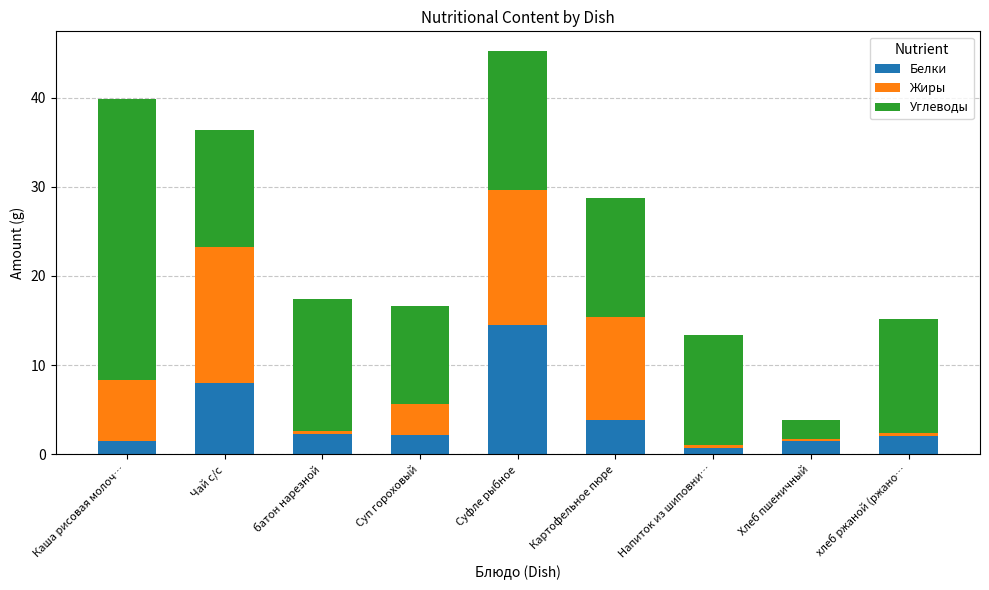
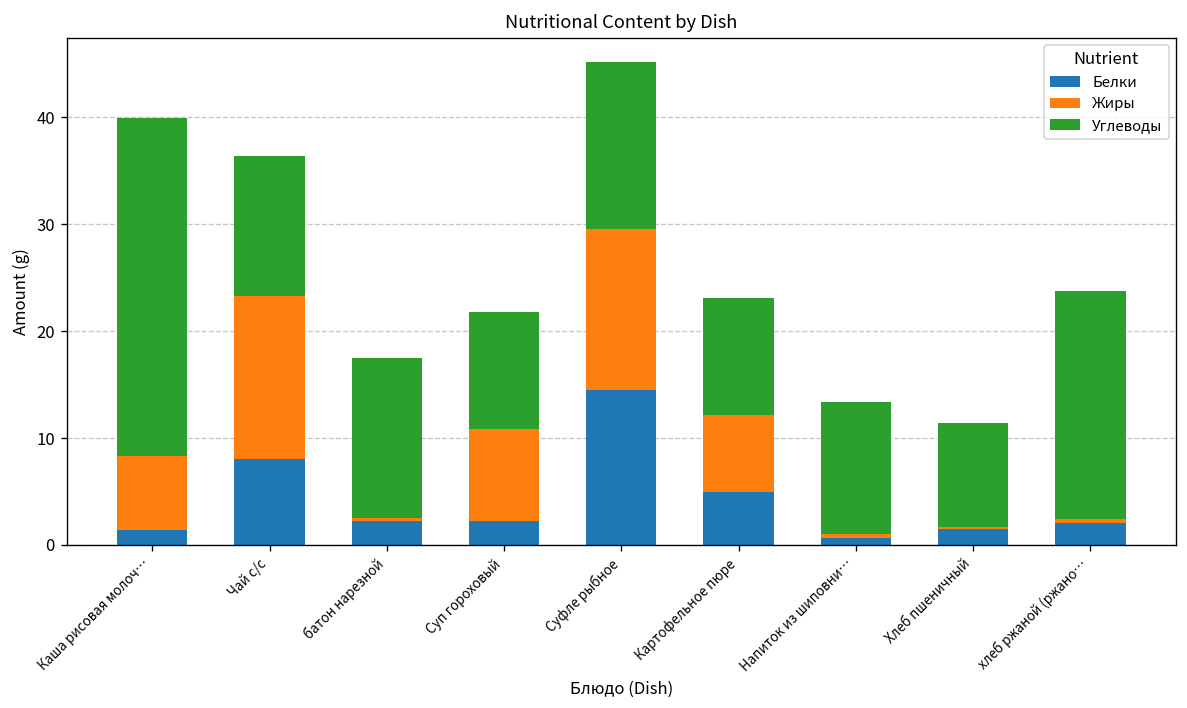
  {
    "Белки": {
      "Каша рисовая молоч…": 1,
      "Чай с/с": 8,
      "батон нарезной": 2,
      "Суп гороховый": 2,
      "Суфле рыбное": 15,
-     "Картофельное пюре": 4,
+     "Картофельное пюре": 5,
      "Напиток из шиповни…": 1,
      "Хлеб пшеничный": 2,
      "хлеб ржаной (ржано…": 2
    },
    "Жиры": {
      "Каша рисовая молоч…": 7,
      "Чай с/с": 15,
-     "Суп гороховый": 3,
+     "Суп гороховый": 9,
      "Суфле рыбное": 15,
-     "Картофельное пюре": 12,
+     "Картофельное пюре": 7,
      "Напиток из шиповни…": 0,
      "хлеб ржаной (ржано…": 0
    },
    "Углеводы": {
      "Каша рисовая молоч…": 32,
      "Чай с/с": 13,
      "батон нарезной": 15,
      "Суп гороховый": 11,
      "Суфле рыбное": 16,
-     "Картофельное пюре": 13,
+     "Картофельное пюре": 11,
      "Напиток из шиповни…": 12,
-     "Хлеб пшеничный": 2,
-     "хлеб ржаной (ржано…": 13
+     "Хлеб пшеничный": 10,
+     "хлеб ржаной (ржано…": 21
    }
  }
